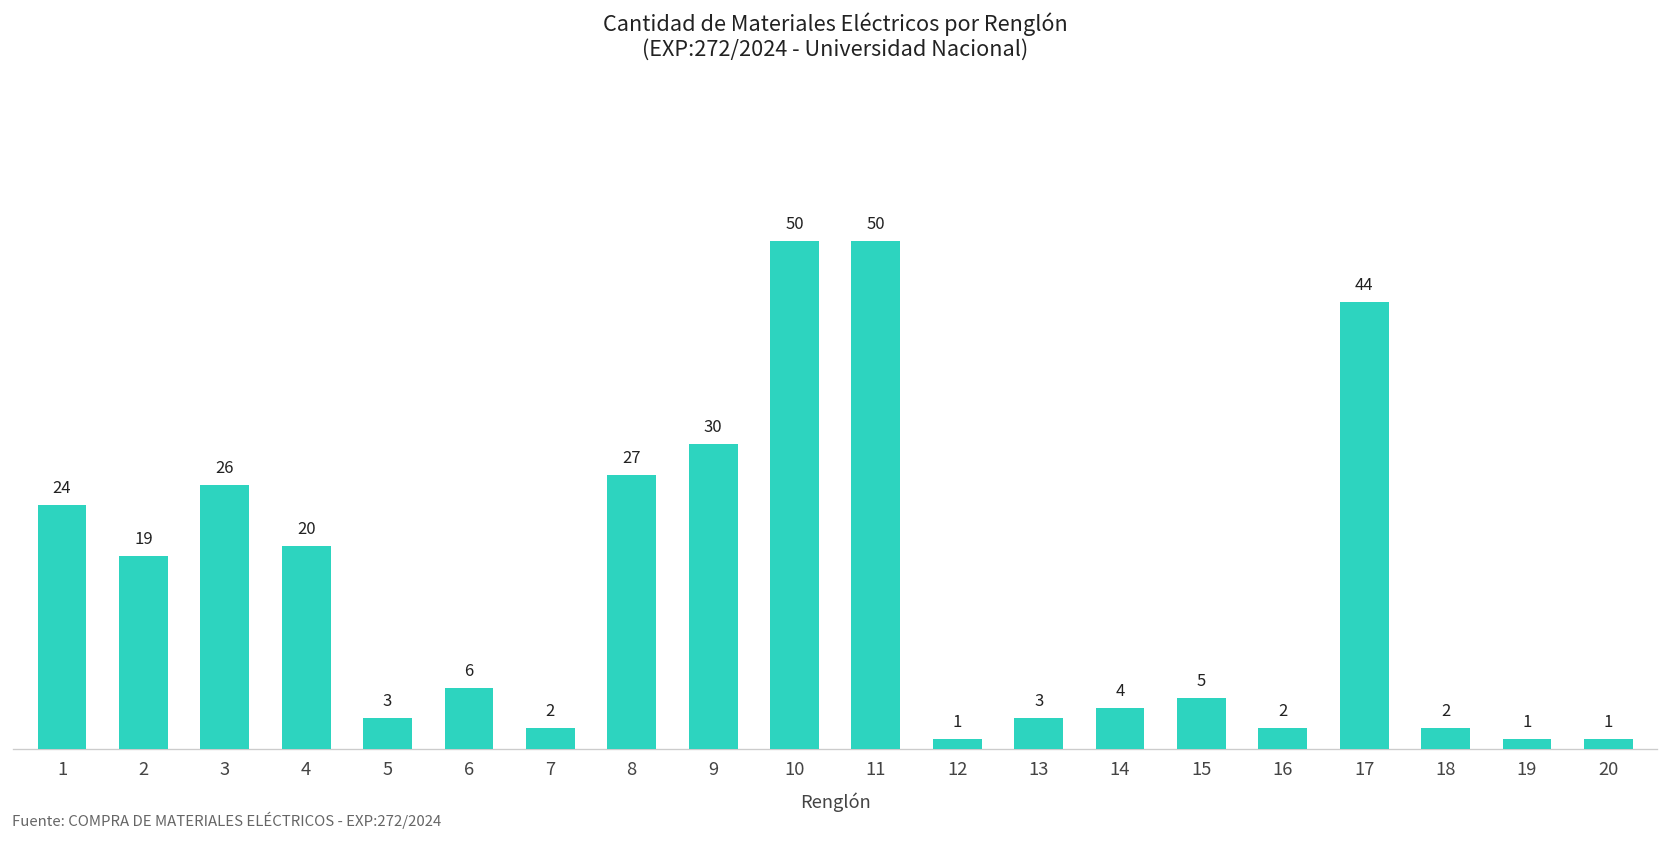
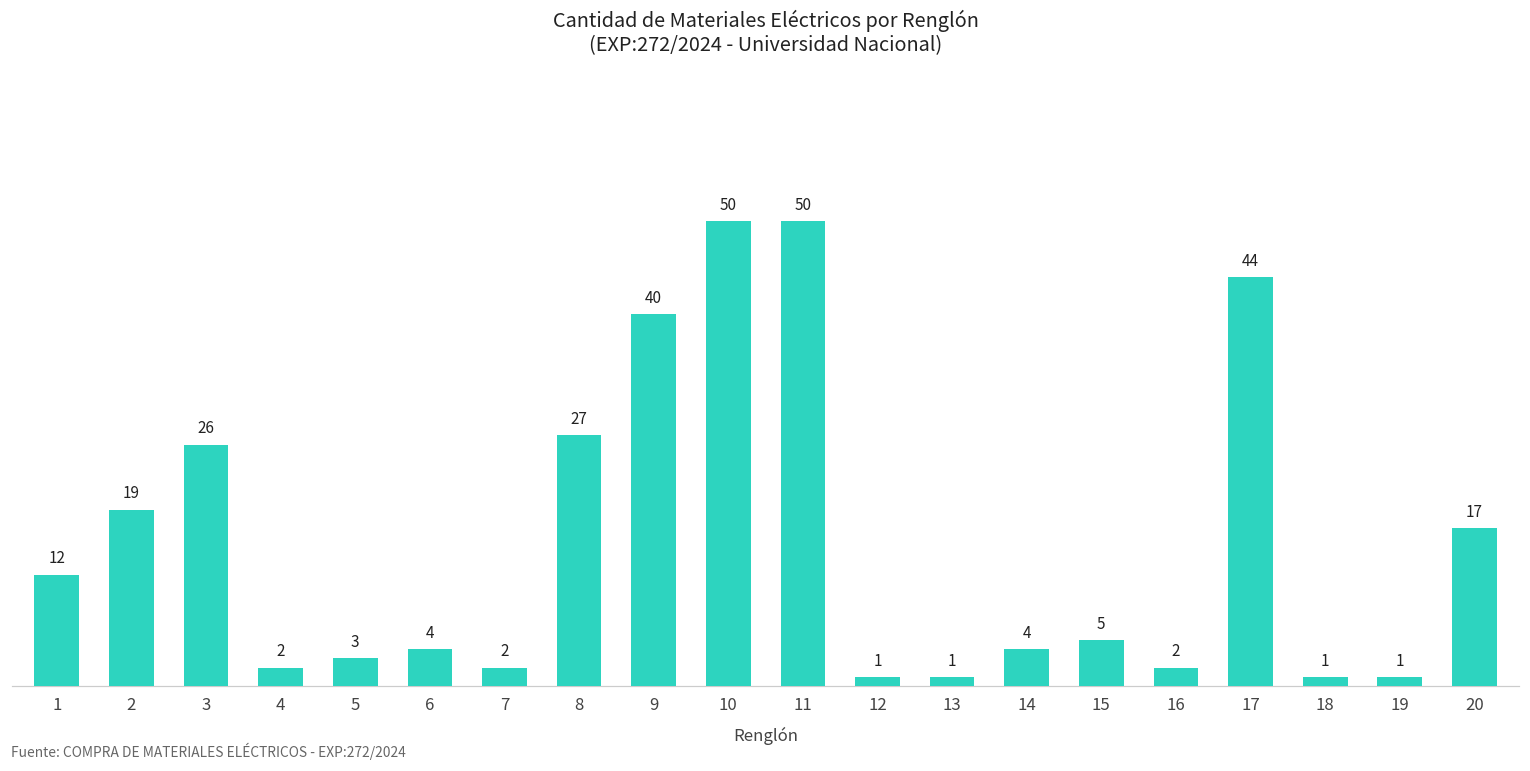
  {
-   "1": 24,
+   "1": 12,
    "2": 19,
    "3": 26,
-   "4": 20,
+   "4": 2,
    "5": 3,
-   "6": 6,
+   "6": 4,
    "7": 2,
    "8": 27,
-   "9": 30,
+   "9": 40,
    "10": 50,
    "11": 50,
    "12": 1,
-   "13": 3,
+   "13": 1,
    "14": 4,
    "15": 5,
    "16": 2,
    "17": 44,
-   "18": 2,
+   "18": 1,
    "19": 1,
-   "20": 1
+   "20": 17
  }
